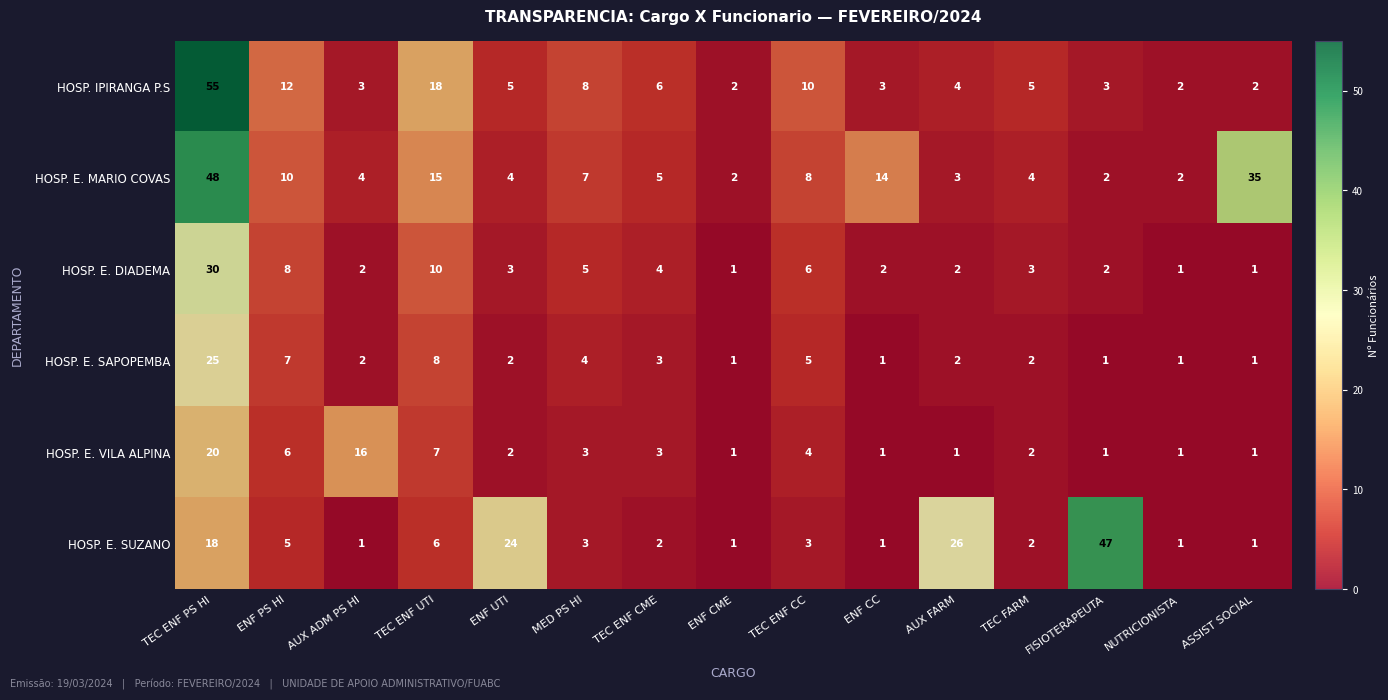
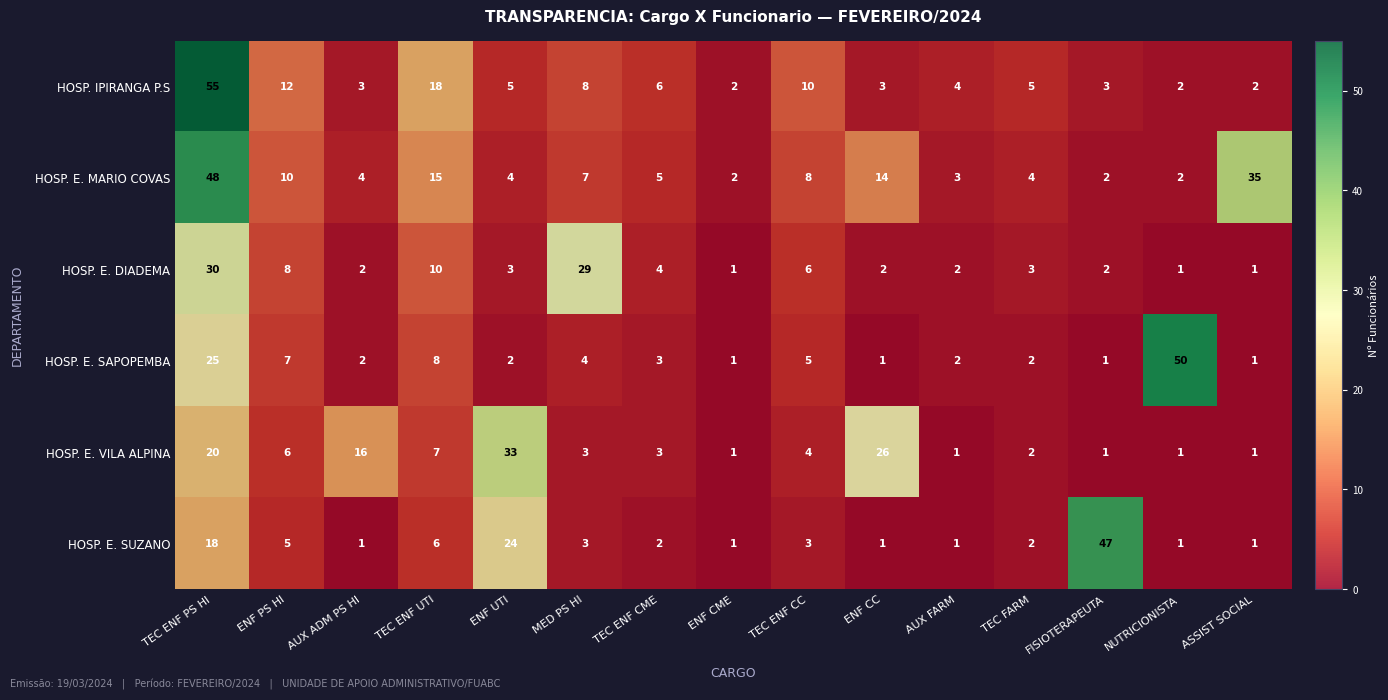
  {
    "HOSP. IPIRANGA P.S": {
      "TEC ENF PS HI": 55,
      "ENF PS HI": 12,
      "AUX ADM PS HI": 3,
      "TEC ENF UTI": 18,
      "ENF UTI": 5,
      "MED PS HI": 8,
      "TEC ENF CME": 6,
      "ENF CME": 2,
      "TEC ENF CC": 10,
      "ENF CC": 3,
      "AUX FARM": 4,
      "TEC FARM": 5,
      "FISIOTERAPEUTA": 3,
      "NUTRICIONISTA": 2,
      "ASSIST SOCIAL": 2
    },
    "HOSP. E. MARIO COVAS": {
      "TEC ENF PS HI": 48,
      "ENF PS HI": 10,
      "AUX ADM PS HI": 4,
      "TEC ENF UTI": 15,
      "ENF UTI": 4,
      "MED PS HI": 7,
      "TEC ENF CME": 5,
      "ENF CME": 2,
      "TEC ENF CC": 8,
      "ENF CC": 14,
      "AUX FARM": 3,
      "TEC FARM": 4,
      "FISIOTERAPEUTA": 2,
      "NUTRICIONISTA": 2,
      "ASSIST SOCIAL": 35
    },
    "HOSP. E. DIADEMA": {
      "TEC ENF PS HI": 30,
      "ENF PS HI": 8,
      "AUX ADM PS HI": 2,
      "TEC ENF UTI": 10,
      "ENF UTI": 3,
-     "MED PS HI": 5,
+     "MED PS HI": 29,
      "TEC ENF CME": 4,
      "ENF CME": 1,
      "TEC ENF CC": 6,
      "ENF CC": 2,
      "AUX FARM": 2,
      "TEC FARM": 3,
      "FISIOTERAPEUTA": 2,
      "NUTRICIONISTA": 1,
      "ASSIST SOCIAL": 1
    },
    "HOSP. E. SAPOPEMBA": {
      "TEC ENF PS HI": 25,
      "ENF PS HI": 7,
      "AUX ADM PS HI": 2,
      "TEC ENF UTI": 8,
      "ENF UTI": 2,
      "MED PS HI": 4,
      "TEC ENF CME": 3,
      "ENF CME": 1,
      "TEC ENF CC": 5,
      "ENF CC": 1,
      "AUX FARM": 2,
      "TEC FARM": 2,
      "FISIOTERAPEUTA": 1,
-     "NUTRICIONISTA": 1,
+     "NUTRICIONISTA": 50,
      "ASSIST SOCIAL": 1
    },
    "HOSP. E. VILA ALPINA": {
      "TEC ENF PS HI": 20,
      "ENF PS HI": 6,
      "AUX ADM PS HI": 16,
      "TEC ENF UTI": 7,
-     "ENF UTI": 2,
+     "ENF UTI": 33,
      "MED PS HI": 3,
      "TEC ENF CME": 3,
      "ENF CME": 1,
      "TEC ENF CC": 4,
-     "ENF CC": 1,
+     "ENF CC": 26,
      "AUX FARM": 1,
      "TEC FARM": 2,
      "FISIOTERAPEUTA": 1,
      "NUTRICIONISTA": 1,
      "ASSIST SOCIAL": 1
    },
    "HOSP. E. SUZANO": {
      "TEC ENF PS HI": 18,
      "ENF PS HI": 5,
      "AUX ADM PS HI": 1,
      "TEC ENF UTI": 6,
      "ENF UTI": 24,
      "MED PS HI": 3,
      "TEC ENF CME": 2,
      "ENF CME": 1,
      "TEC ENF CC": 3,
      "ENF CC": 1,
-     "AUX FARM": 26,
+     "AUX FARM": 1,
      "TEC FARM": 2,
      "FISIOTERAPEUTA": 47,
      "NUTRICIONISTA": 1,
      "ASSIST SOCIAL": 1
    }
  }
